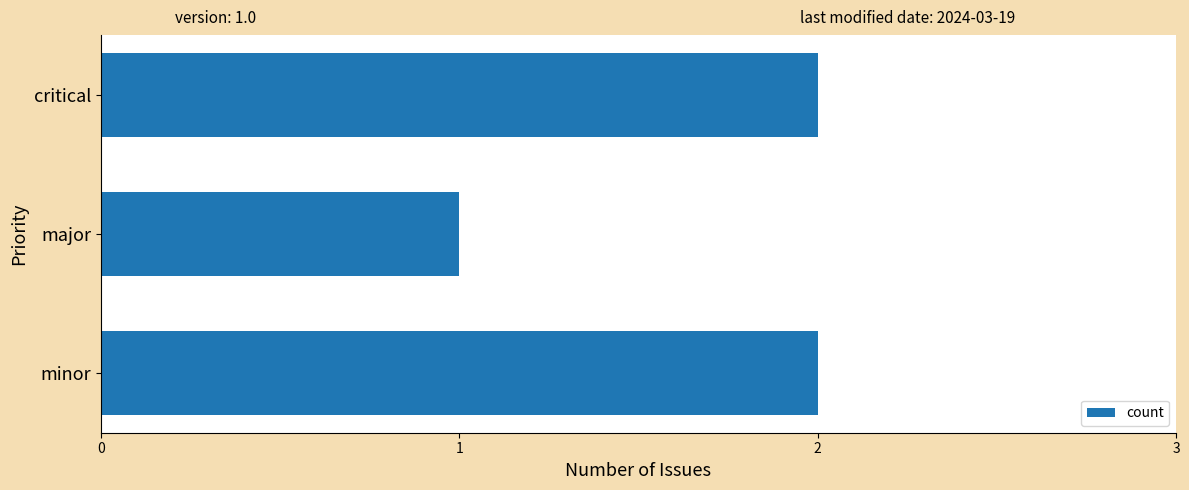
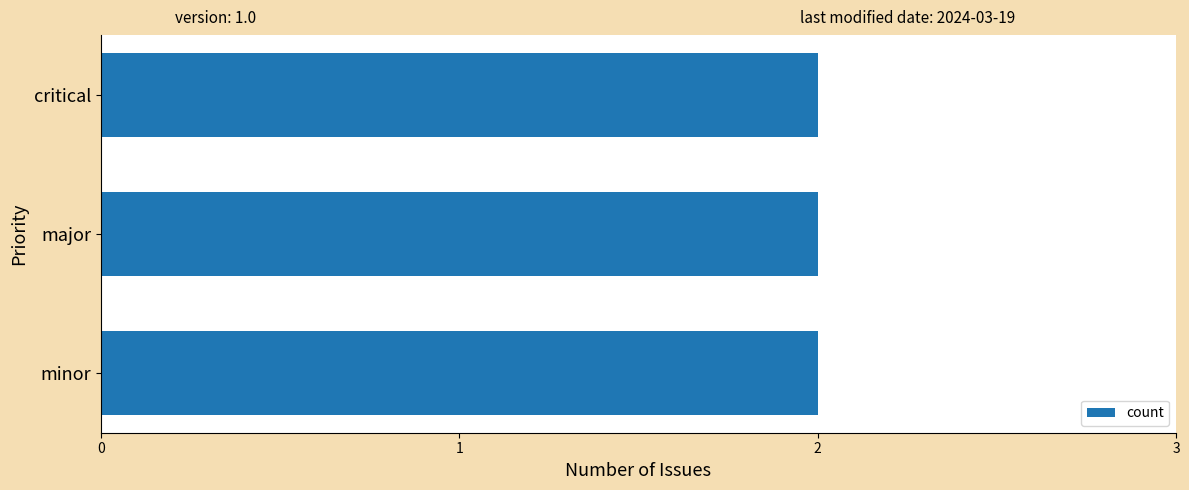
  {
    "critical": 2,
-   "major": 1,
+   "major": 2,
    "minor": 2
  }
